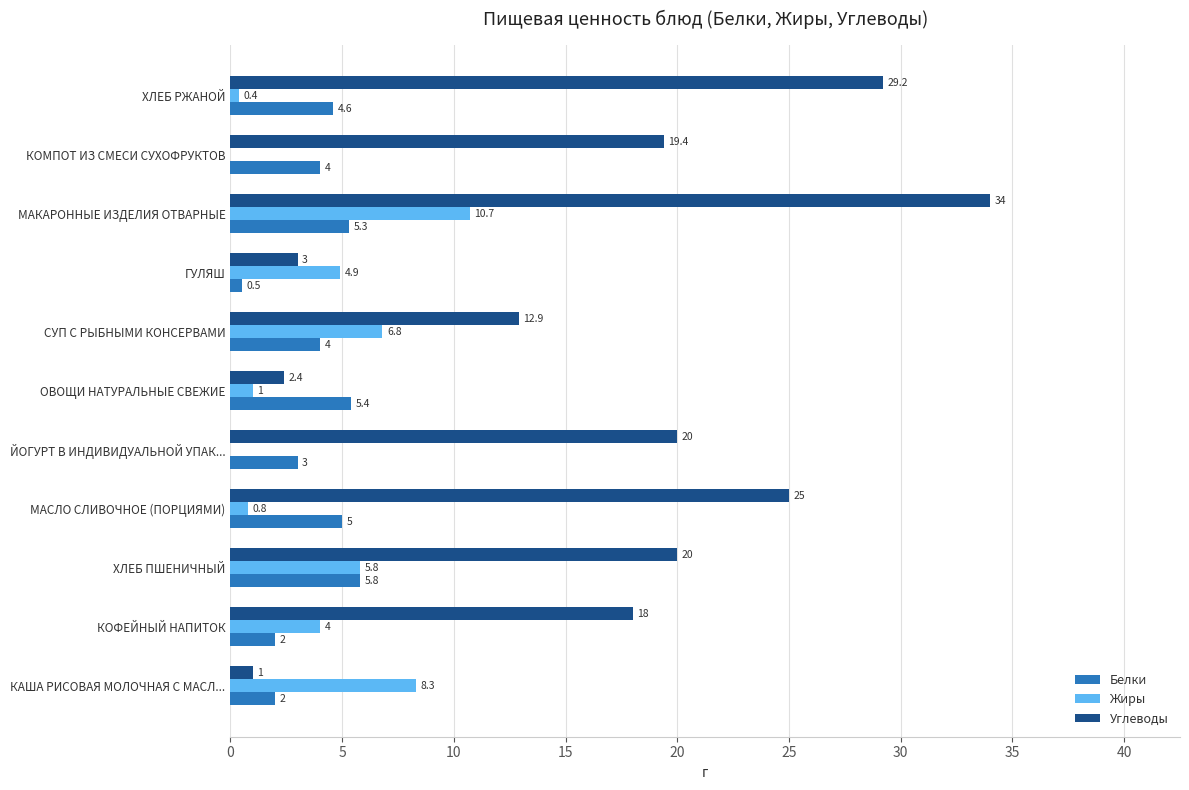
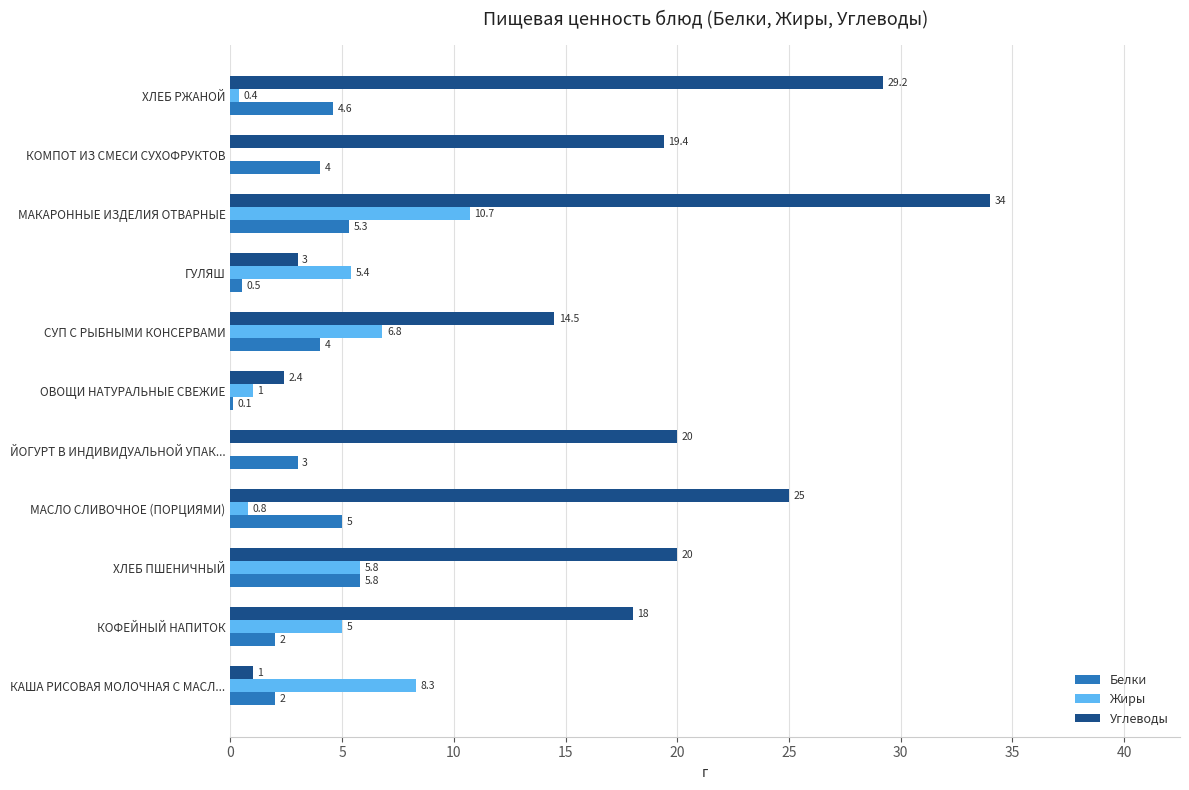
  {
    "Белки": {
      "ХЛЕБ РЖАНОЙ": 4.6,
      "КОМПОТ ИЗ СМЕСИ СУХОФРУКТОВ": 4,
      "МАКАРОННЫЕ ИЗДЕЛИЯ ОТВАРНЫЕ": 5.3,
      "ГУЛЯШ": 0.5,
      "СУП С РЫБНЫМИ КОНСЕРВАМИ": 4,
-     "ОВОЩИ НАТУРАЛЬНЫЕ СВЕЖИЕ": 5.4,
+     "ОВОЩИ НАТУРАЛЬНЫЕ СВЕЖИЕ": 0.1,
      "ЙОГУРТ В ИНДИВИДУАЛЬНОЙ УПАК...": 3,
      "МАСЛО СЛИВОЧНОЕ (ПОРЦИЯМИ)": 5,
      "ХЛЕБ ПШЕНИЧНЫЙ": 5.8,
      "КОФЕЙНЫЙ НАПИТОК": 2,
      "КАША РИСОВАЯ МОЛОЧНАЯ С МАСЛ...": 2
    },
    "Жиры": {
      "ХЛЕБ РЖАНОЙ": 0.4,
      "МАКАРОННЫЕ ИЗДЕЛИЯ ОТВАРНЫЕ": 10.7,
-     "ГУЛЯШ": 4.9,
+     "ГУЛЯШ": 5.4,
      "СУП С РЫБНЫМИ КОНСЕРВАМИ": 6.8,
      "ОВОЩИ НАТУРАЛЬНЫЕ СВЕЖИЕ": 1,
      "МАСЛО СЛИВОЧНОЕ (ПОРЦИЯМИ)": 0.8,
      "ХЛЕБ ПШЕНИЧНЫЙ": 5.8,
-     "КОФЕЙНЫЙ НАПИТОК": 4,
+     "КОФЕЙНЫЙ НАПИТОК": 5,
      "КАША РИСОВАЯ МОЛОЧНАЯ С МАСЛ...": 8.3
    },
    "Углеводы": {
      "ХЛЕБ РЖАНОЙ": 29.2,
      "КОМПОТ ИЗ СМЕСИ СУХОФРУКТОВ": 19.4,
      "МАКАРОННЫЕ ИЗДЕЛИЯ ОТВАРНЫЕ": 34,
      "ГУЛЯШ": 3,
-     "СУП С РЫБНЫМИ КОНСЕРВАМИ": 12.9,
+     "СУП С РЫБНЫМИ КОНСЕРВАМИ": 14.5,
      "ОВОЩИ НАТУРАЛЬНЫЕ СВЕЖИЕ": 2.4,
      "ЙОГУРТ В ИНДИВИДУАЛЬНОЙ УПАК...": 20,
      "МАСЛО СЛИВОЧНОЕ (ПОРЦИЯМИ)": 25,
      "ХЛЕБ ПШЕНИЧНЫЙ": 20,
      "КОФЕЙНЫЙ НАПИТОК": 18,
      "КАША РИСОВАЯ МОЛОЧНАЯ С МАСЛ...": 1
    }
  }
